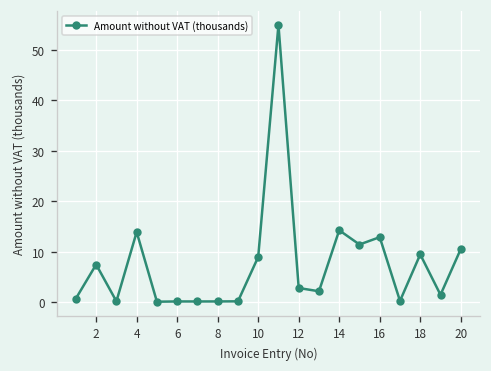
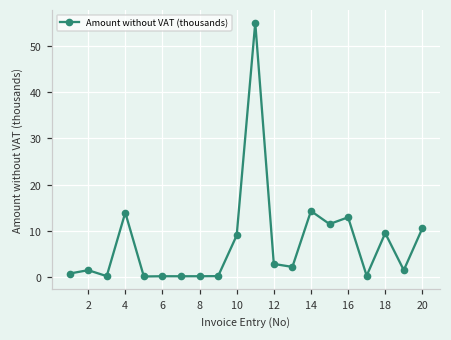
  {
-   "2": 8,
+   "2": 2,
    "4": 14,
    "6": 0,
    "8": 0,
    "10": 9,
    "12": 3,
    "14": 14,
    "16": 13,
    "18": 10,
    "20": 11
  }
